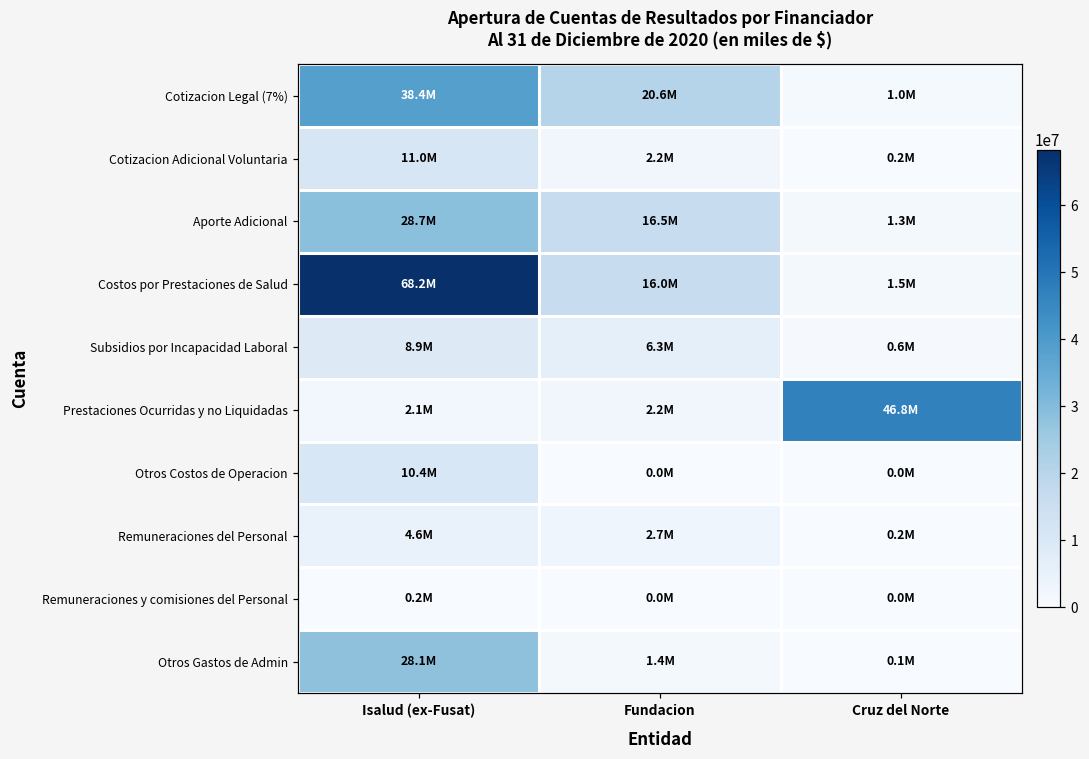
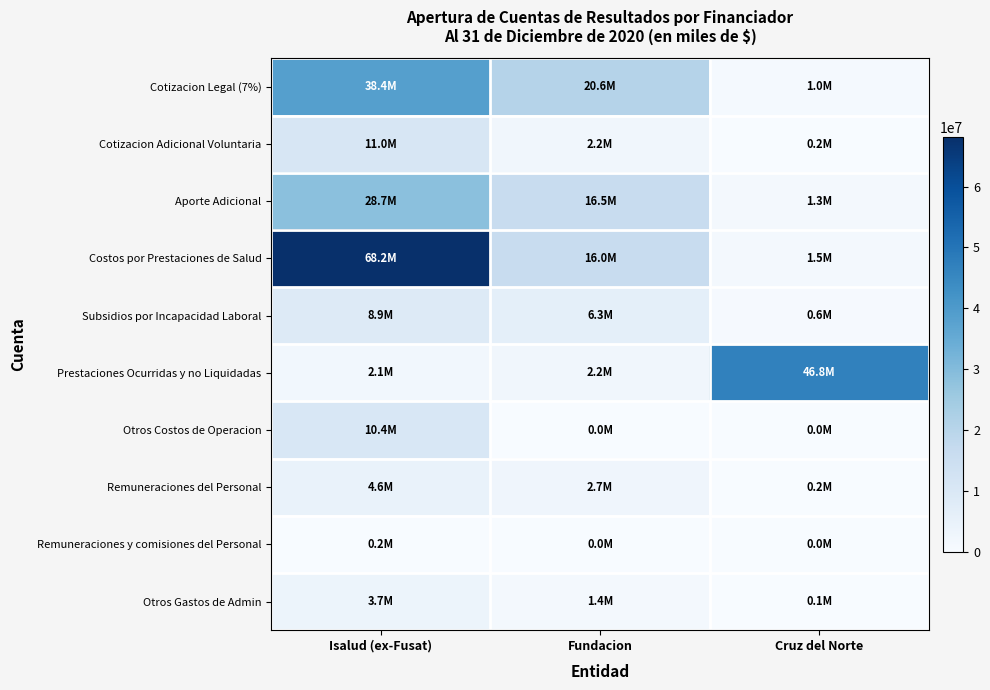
  {
    "Cotizacion Legal (7%)": {
      "Isalud (ex-Fusat)": "38.4M",
      "Fundacion": "20.6M",
      "Cruz del Norte": "1.0M"
    },
    "Cotizacion Adicional Voluntaria": {
      "Isalud (ex-Fusat)": "11.0M",
      "Fundacion": "2.2M",
      "Cruz del Norte": "0.2M"
    },
    "Aporte Adicional": {
      "Isalud (ex-Fusat)": "28.7M",
      "Fundacion": "16.5M",
      "Cruz del Norte": "1.3M"
    },
    "Costos por Prestaciones de Salud": {
      "Isalud (ex-Fusat)": "68.2M",
      "Fundacion": "16.0M",
      "Cruz del Norte": "1.5M"
    },
    "Subsidios por Incapacidad Laboral": {
      "Isalud (ex-Fusat)": "8.9M",
      "Fundacion": "6.3M",
      "Cruz del Norte": "0.6M"
    },
    "Prestaciones Ocurridas y no Liquidadas": {
      "Isalud (ex-Fusat)": "2.1M",
      "Fundacion": "2.2M",
      "Cruz del Norte": "46.8M"
    },
    "Otros Costos de Operacion": {
      "Isalud (ex-Fusat)": "10.4M",
      "Fundacion": "0.0M",
      "Cruz del Norte": "0.0M"
    },
    "Remuneraciones del Personal": {
      "Isalud (ex-Fusat)": "4.6M",
      "Fundacion": "2.7M",
      "Cruz del Norte": "0.2M"
    },
    "Remuneraciones y comisiones del Personal": {
      "Isalud (ex-Fusat)": "0.2M",
      "Fundacion": "0.0M",
      "Cruz del Norte": "0.0M"
    },
    "Otros Gastos de Admin": {
-     "Isalud (ex-Fusat)": "28.1M",
+     "Isalud (ex-Fusat)": "3.7M",
      "Fundacion": "1.4M",
      "Cruz del Norte": "0.1M"
    }
  }
